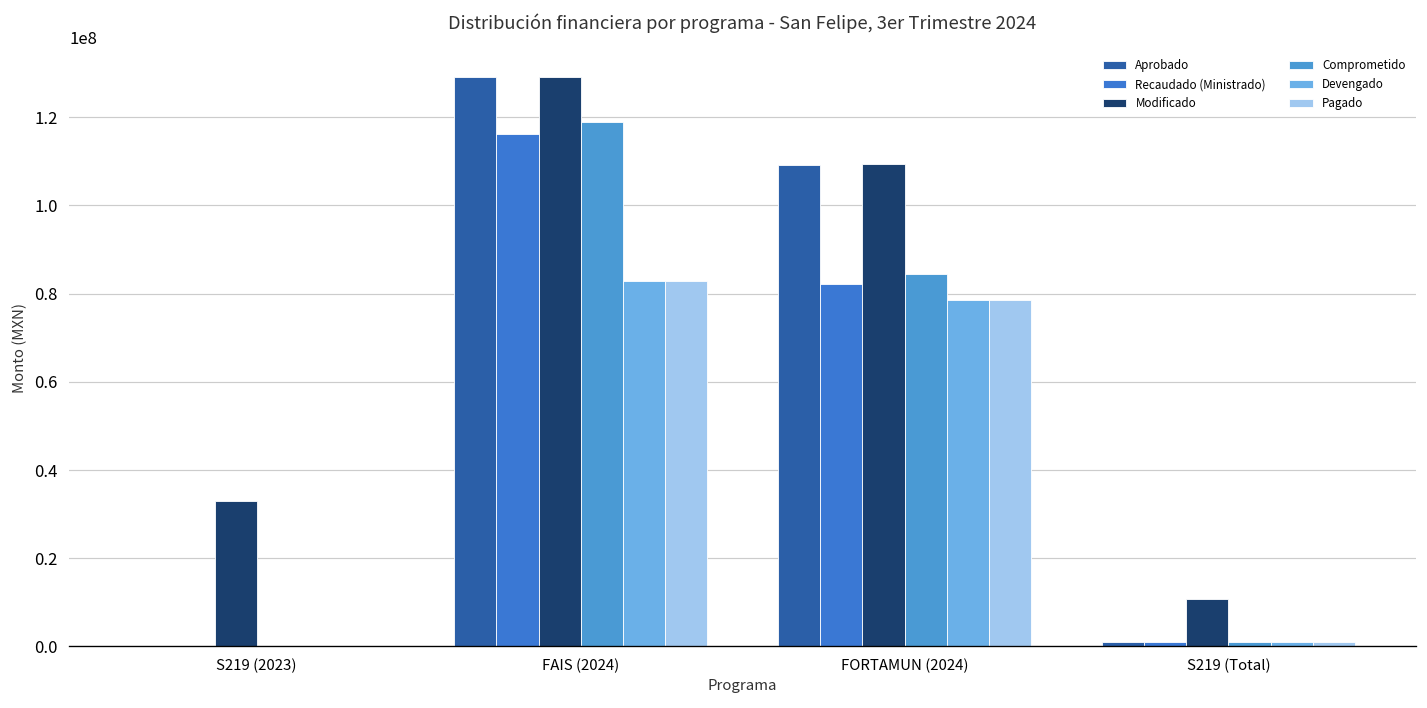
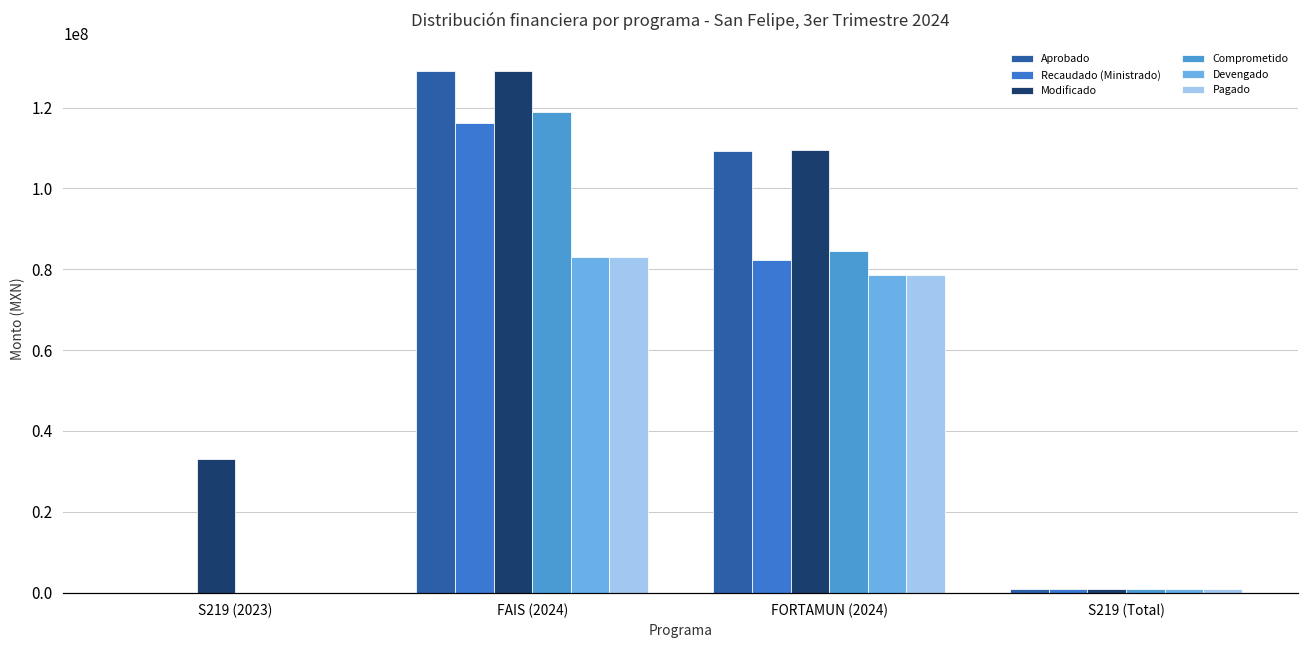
  {
    "Modificado": {
      "S219 (2023)": 33000000,
      "FAIS (2024)": 129000000,
      "FORTAMUN (2024)": 109000000,
-     "S219 (Total)": 11000000
+     "S219 (Total)": 1000000
    }
  }
